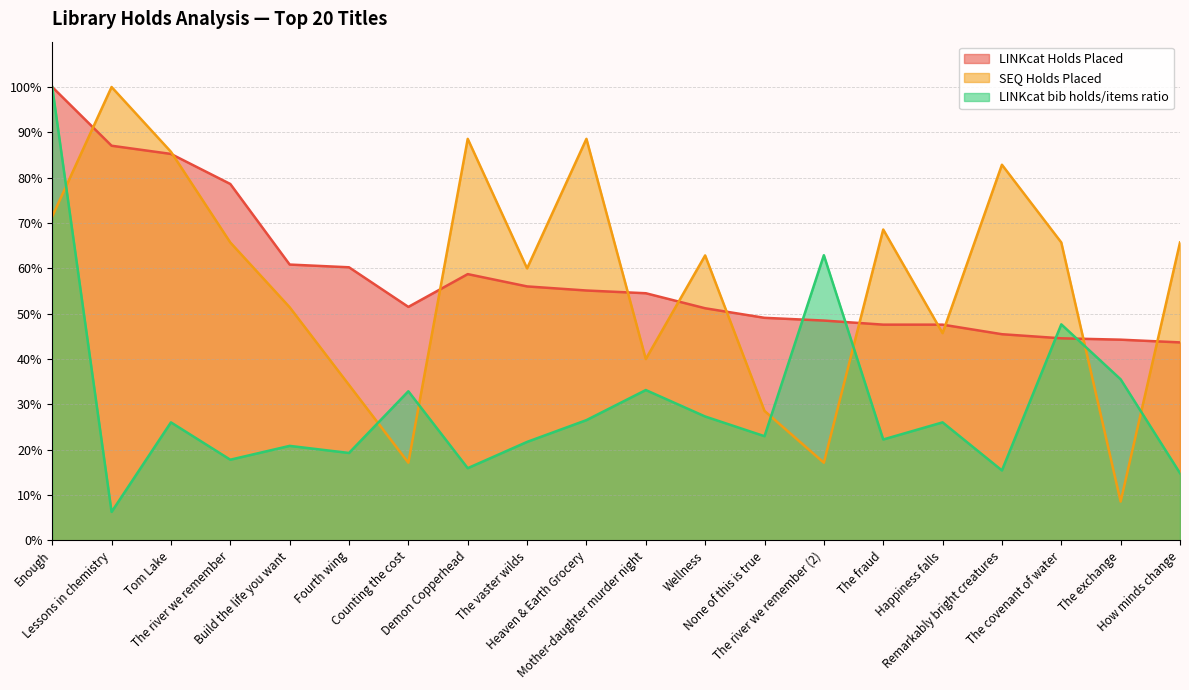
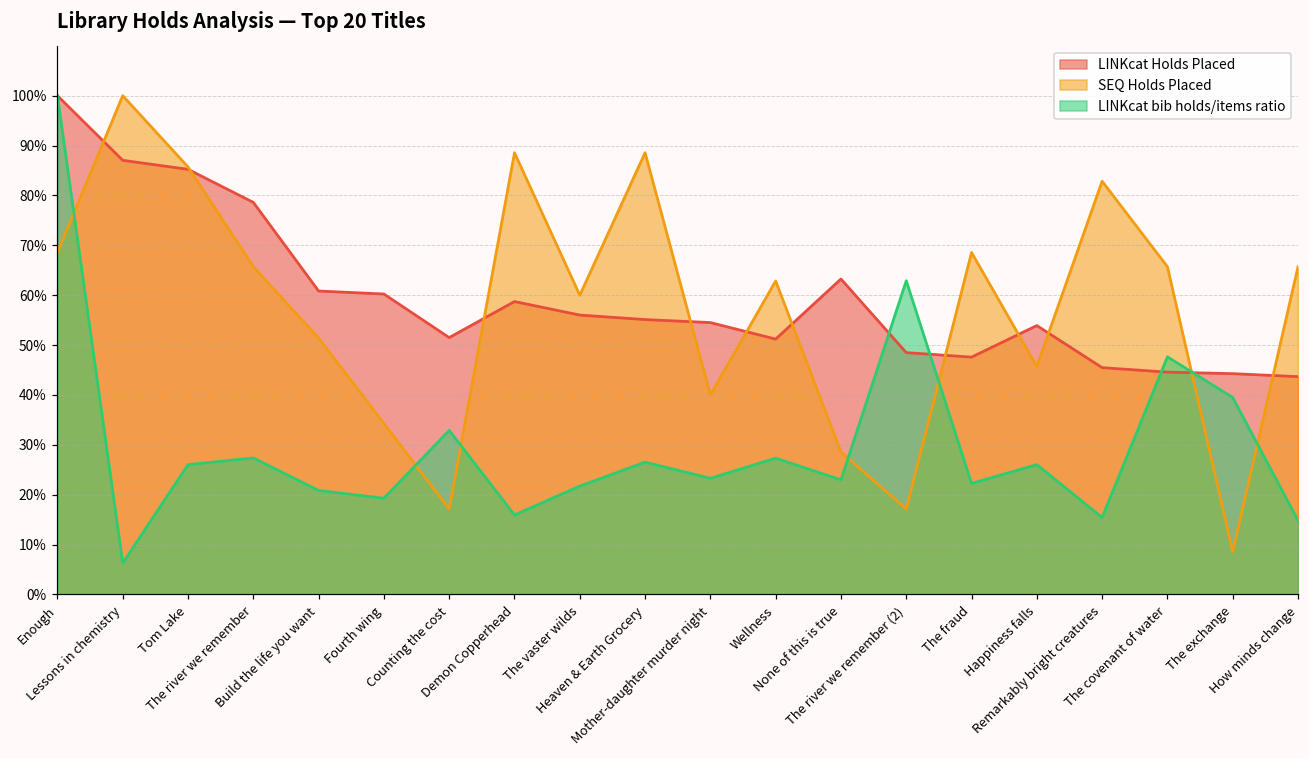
  {
    "LINKcat Holds Placed": {
      "Lessons in chemistry": "87%",
      "The river we remember": "79%",
      "Build the life you want": "61%",
      "Fourth wing": "60%",
      "Counting the cost": "52%",
      "Demon Copperhead": "59%",
      "The vaster wilds": "56%",
      "Heaven & Earth Grocery": "55%",
      "Mother-daughter murder night": "55%",
      "Wellness": "51%",
-     "None of this is true": "49%",
+     "None of this is true": "63%",
      "The river we remember (2)": "48%",
      "The fraud": "48%",
-     "Happiness falls": "48%",
+     "Happiness falls": "54%",
      "Remarkably bright creatures": "45%",
      "The covenant of water": "45%",
      "The exchange": "44%",
      "How minds change": "44%"
    },
    "SEQ Holds Placed": {
-     "Enough": "71%",
+     "Enough": "69%",
      "Lessons in chemistry": "100%",
      "The river we remember": "66%",
      "Build the life you want": "51%",
      "Fourth wing": "34%",
      "Counting the cost": "17%",
      "Demon Copperhead": "89%",
      "The vaster wilds": "60%",
      "Heaven & Earth Grocery": "89%",
      "Mother-daughter murder night": "40%",
      "Wellness": "63%",
      "None of this is true": "29%",
      "The river we remember (2)": "17%",
      "The fraud": "69%",
      "Happiness falls": "46%",
      "Remarkably bright creatures": "83%",
      "The covenant of water": "66%",
      "The exchange": "9%",
      "How minds change": "66%"
    },
    "LINKcat bib holds/items ratio": {
      "Lessons in chemistry": "6%",
      "Tom Lake": "26%",
-     "The river we remember": "18%",
+     "The river we remember": "27%",
      "Build the life you want": "21%",
      "Fourth wing": "19%",
      "Counting the cost": "33%",
      "Demon Copperhead": "16%",
      "The vaster wilds": "22%",
      "Heaven & Earth Grocery": "27%",
-     "Mother-daughter murder night": "33%",
+     "Mother-daughter murder night": "23%",
      "Wellness": "27%",
      "None of this is true": "23%",
      "The river we remember (2)": "63%",
      "The fraud": "22%",
      "Happiness falls": "26%",
      "Remarkably bright creatures": "15%",
      "The covenant of water": "48%",
-     "The exchange": "36%",
+     "The exchange": "39%",
      "How minds change": "15%"
    }
  }
